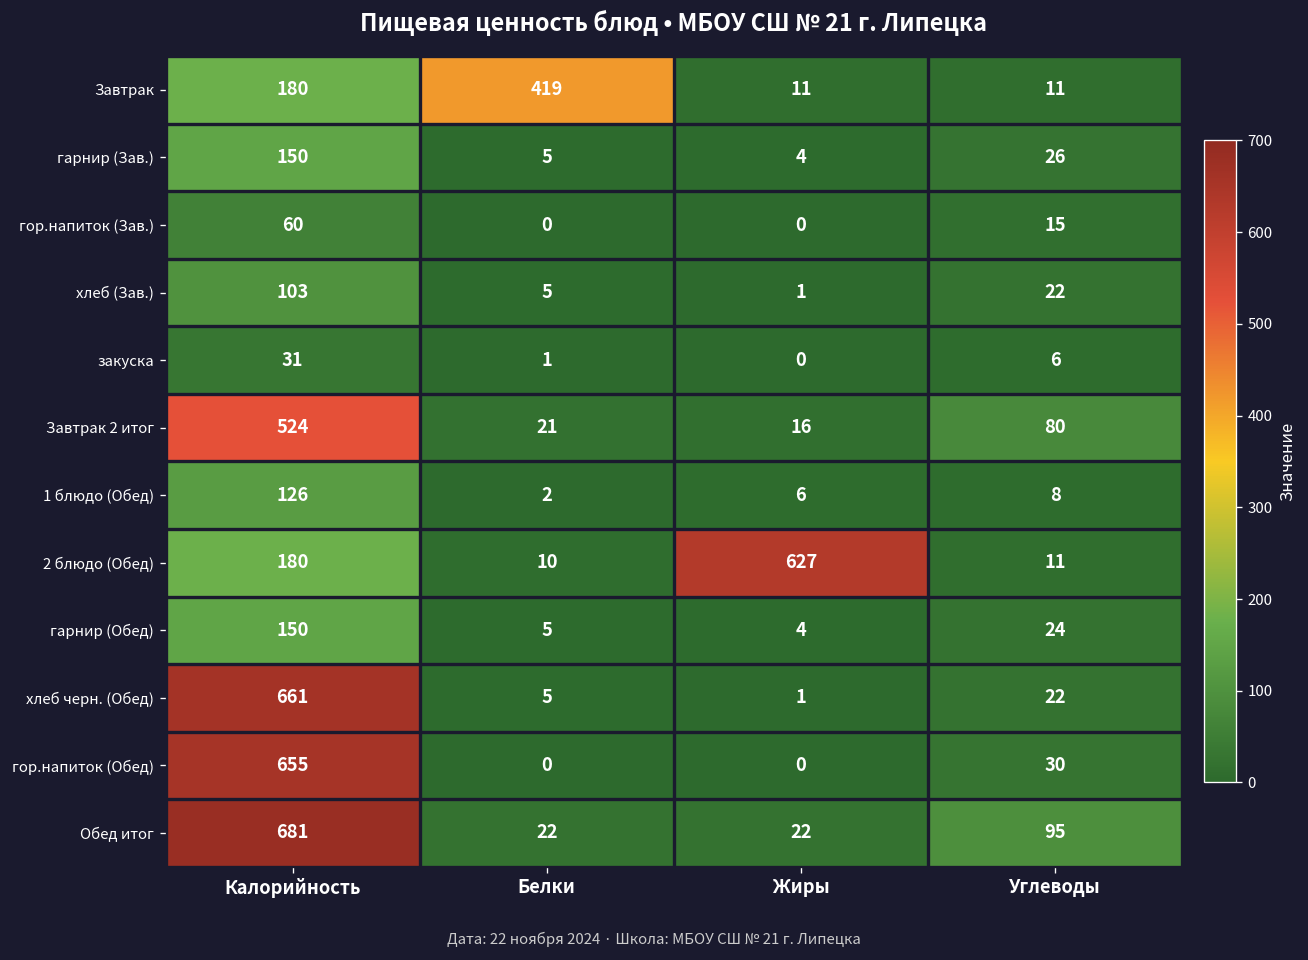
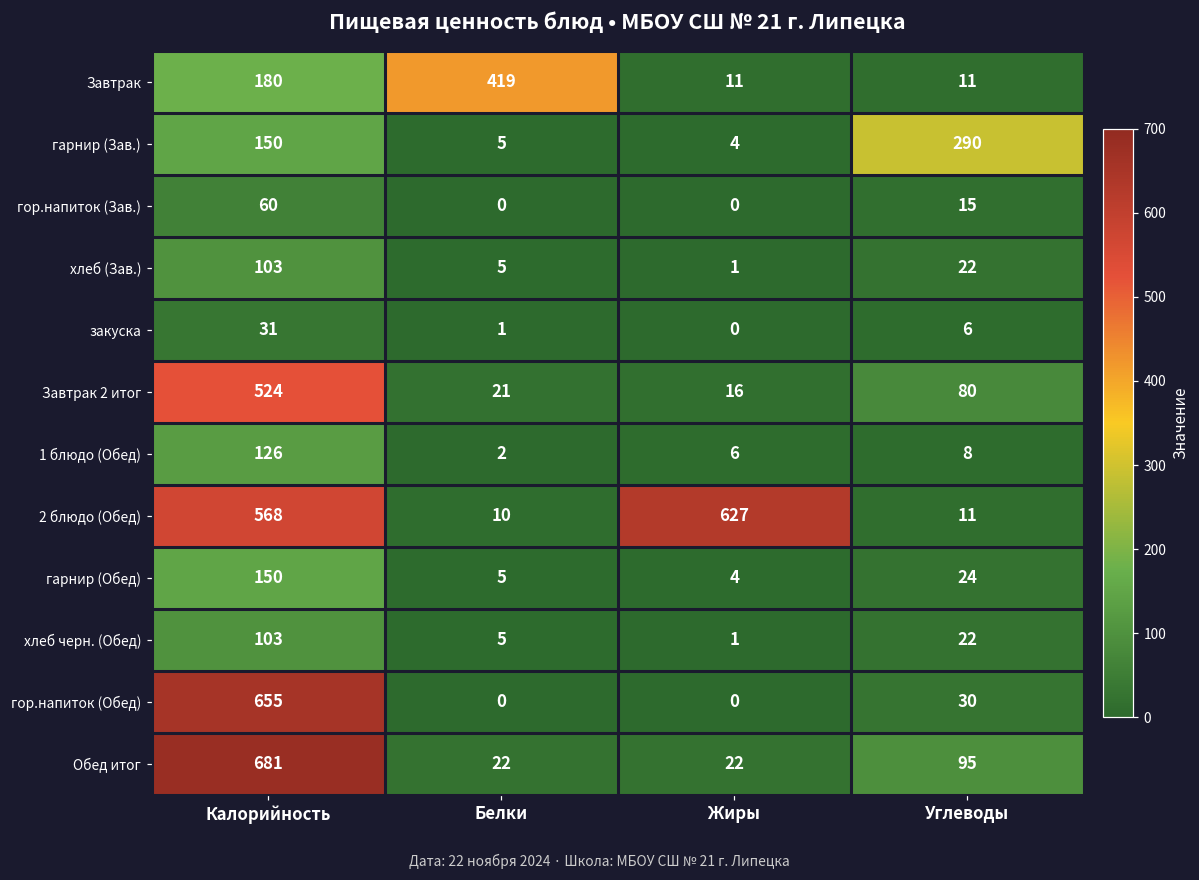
  {
    "Завтрак": {
      "Калорийность": 180,
      "Белки": 419,
      "Жиры": 11,
      "Углеводы": 11
    },
    "гарнир (Зав.)": {
      "Калорийность": 150,
      "Белки": 5,
      "Жиры": 4,
-     "Углеводы": 26
+     "Углеводы": 290
    },
    "гор.напиток (Зав.)": {
      "Калорийность": 60,
      "Белки": 0,
      "Жиры": 0,
      "Углеводы": 15
    },
    "хлеб (Зав.)": {
      "Калорийность": 103,
      "Белки": 5,
      "Жиры": 1,
      "Углеводы": 22
    },
    "закуска": {
      "Калорийность": 31,
      "Белки": 1,
      "Жиры": 0,
      "Углеводы": 6
    },
    "Завтрак 2 итог": {
      "Калорийность": 524,
      "Белки": 21,
      "Жиры": 16,
      "Углеводы": 80
    },
    "1 блюдо (Обед)": {
      "Калорийность": 126,
      "Белки": 2,
      "Жиры": 6,
      "Углеводы": 8
    },
    "2 блюдо (Обед)": {
-     "Калорийность": 180,
+     "Калорийность": 568,
      "Белки": 10,
      "Жиры": 627,
      "Углеводы": 11
    },
    "гарнир (Обед)": {
      "Калорийность": 150,
      "Белки": 5,
      "Жиры": 4,
      "Углеводы": 24
    },
    "хлеб черн. (Обед)": {
-     "Калорийность": 661,
+     "Калорийность": 103,
      "Белки": 5,
      "Жиры": 1,
      "Углеводы": 22
    },
    "гор.напиток (Обед)": {
      "Калорийность": 655,
      "Белки": 0,
      "Жиры": 0,
      "Углеводы": 30
    },
    "Обед итог": {
      "Калорийность": 681,
      "Белки": 22,
      "Жиры": 22,
      "Углеводы": 95
    }
  }
